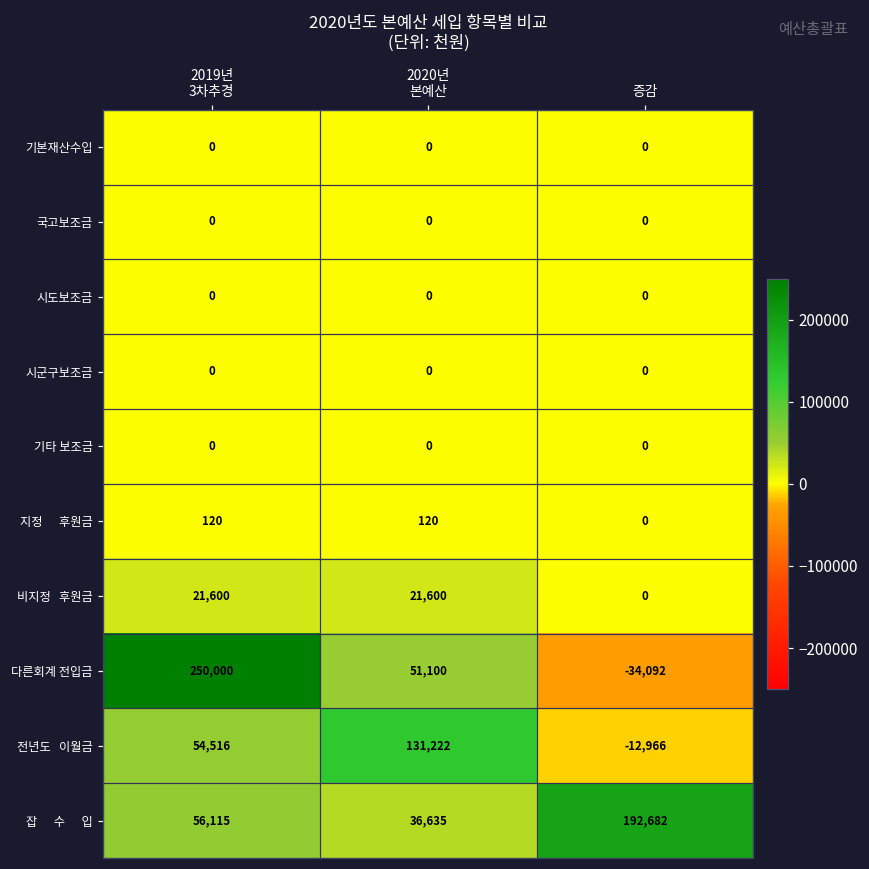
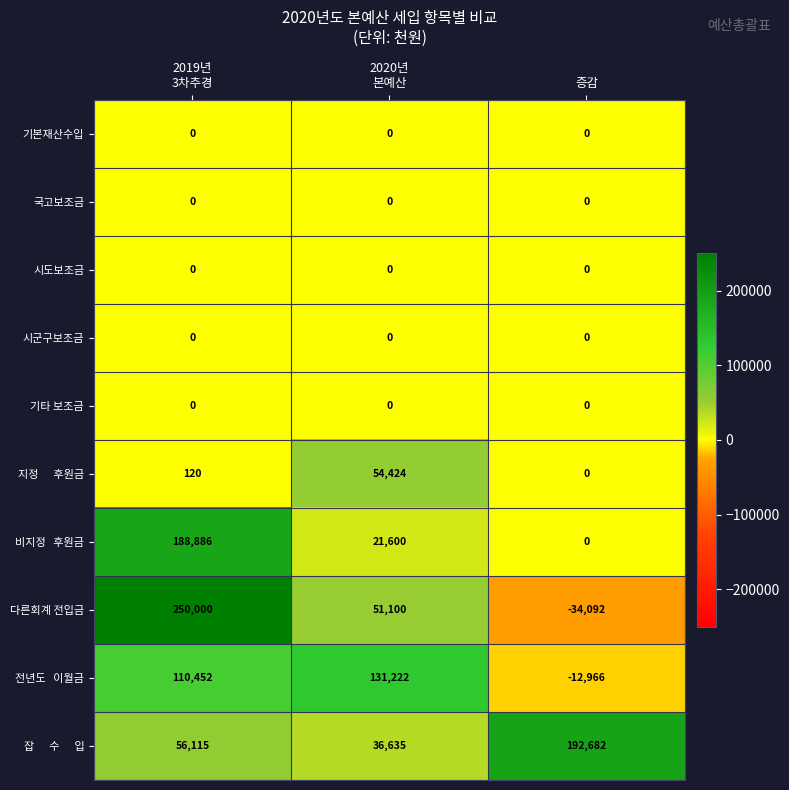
  {
    "기본재산수입": {
      "2019년 3차추경": "0",
      "2020년 본예산": "0",
      "증감": "0"
    },
    "국고보조금": {
      "2019년 3차추경": "0",
      "2020년 본예산": "0",
      "증감": "0"
    },
    "시도보조금": {
      "2019년 3차추경": "0",
      "2020년 본예산": "0",
      "증감": "0"
    },
    "시군구보조금": {
      "2019년 3차추경": "0",
      "2020년 본예산": "0",
      "증감": "0"
    },
    "기타 보조금": {
      "2019년 3차추경": "0",
      "2020년 본예산": "0",
      "증감": "0"
    },
    "지정 후원금": {
      "2019년 3차추경": "120",
-     "2020년 본예산": "120",
+     "2020년 본예산": "54,424",
      "증감": "0"
    },
    "비지정 후원금": {
-     "2019년 3차추경": "21,600",
+     "2019년 3차추경": "188,886",
      "2020년 본예산": "21,600",
      "증감": "0"
    },
    "다른회계 전입금": {
      "2019년 3차추경": "250,000",
      "2020년 본예산": "51,100",
      "증감": "-34,092"
    },
    "전년도 이월금": {
-     "2019년 3차추경": "54,516",
+     "2019년 3차추경": "110,452",
      "2020년 본예산": "131,222",
      "증감": "-12,966"
    },
    "잡 수 입": {
      "2019년 3차추경": "56,115",
      "2020년 본예산": "36,635",
      "증감": "192,682"
    }
  }
